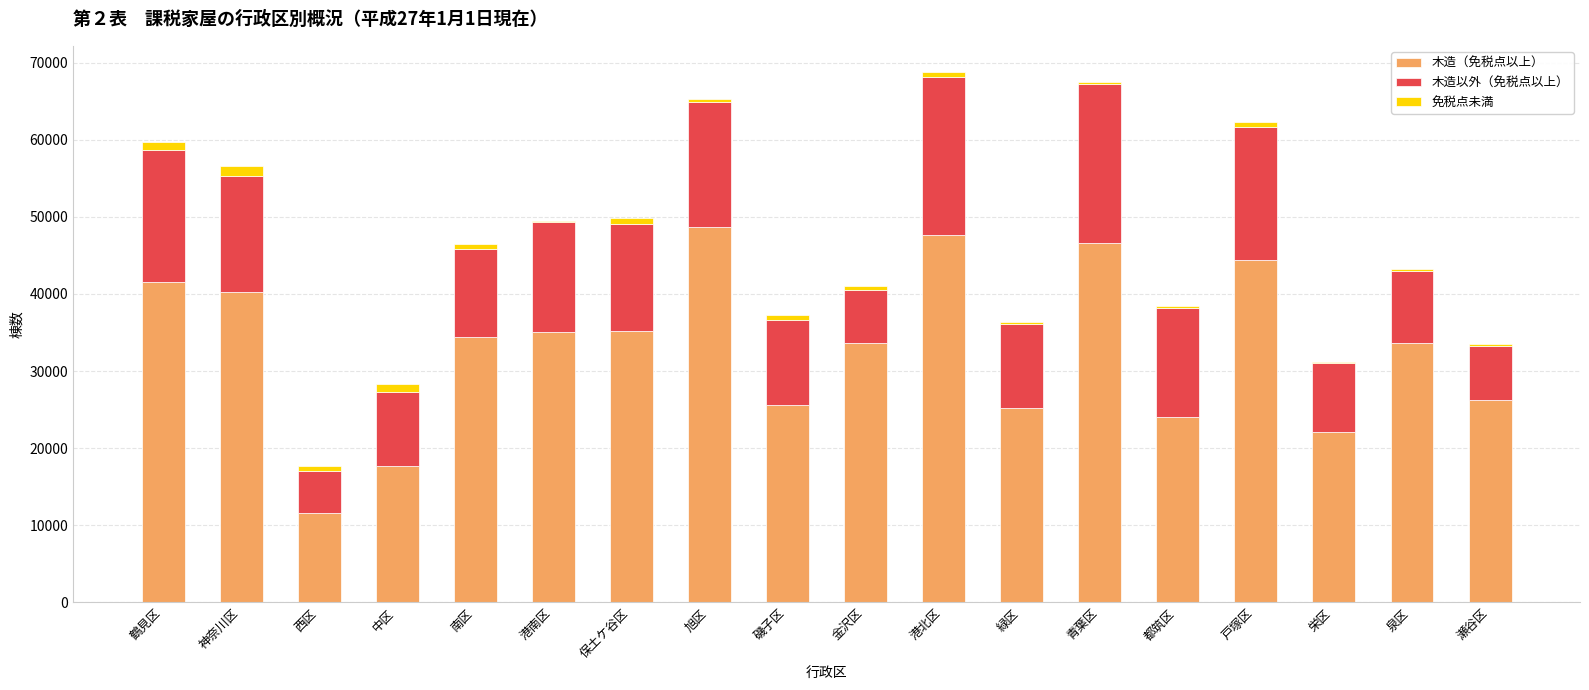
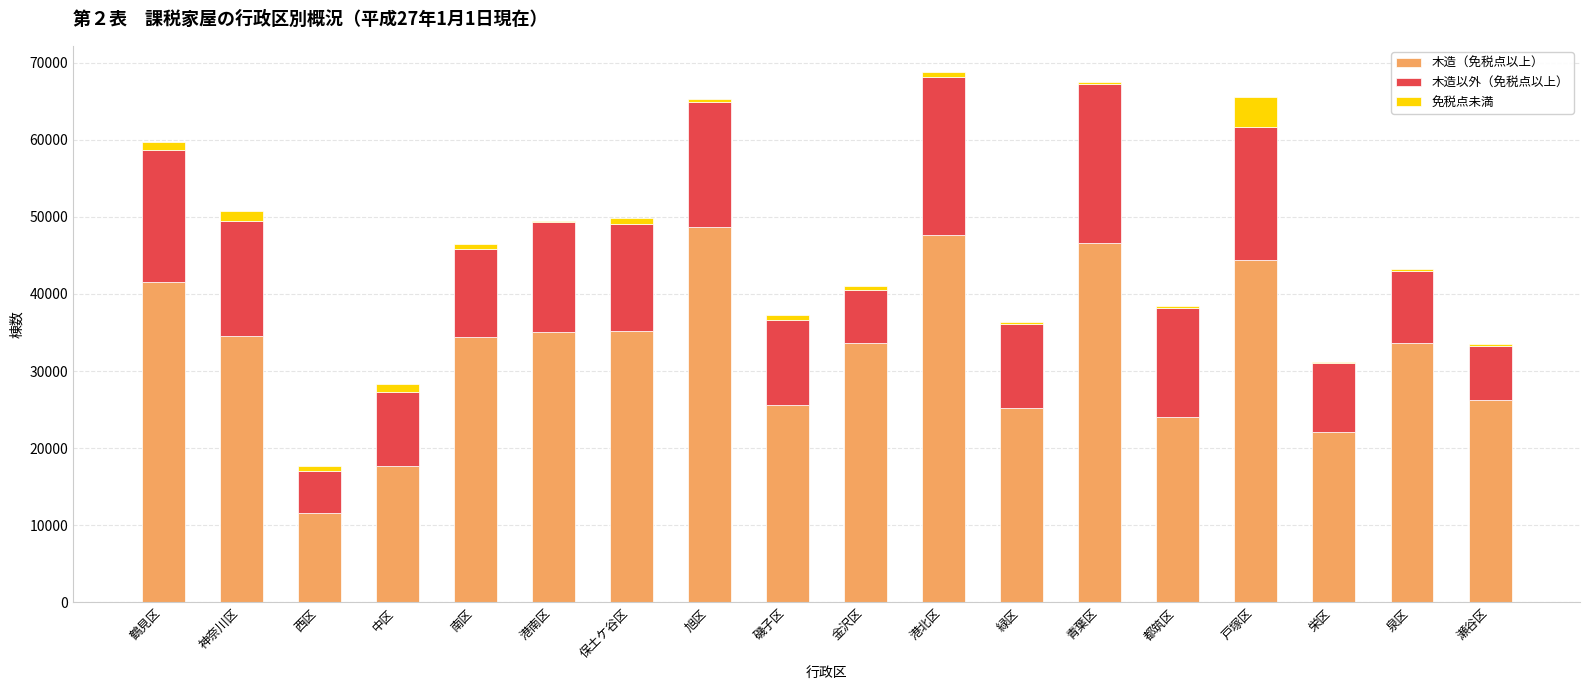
  {
    "木造（免税点以上）": {
      "鶴見区": 42000,
-     "神奈川区": 40000,
+     "神奈川区": 34000,
      "西区": 12000,
      "中区": 18000,
      "南区": 34000,
      "港南区": 35000,
      "保土ケ谷区": 35000,
      "旭区": 49000,
      "磯子区": 26000,
      "金沢区": 34000,
      "港北区": 48000,
      "緑区": 25000,
      "青葉区": 47000,
      "都筑区": 24000,
      "戸塚区": 44000,
      "栄区": 22000,
      "泉区": 34000,
      "瀬谷区": 26000
    },
    "木造以外（免税点以上）": {
      "鶴見区": 17000,
      "神奈川区": 15000,
      "西区": 5000,
      "中区": 10000,
      "南区": 11000,
      "港南区": 14000,
      "保土ケ谷区": 14000,
      "旭区": 16000,
      "磯子区": 11000,
      "金沢区": 7000,
      "港北区": 21000,
      "緑区": 11000,
      "青葉区": 21000,
      "都筑区": 14000,
      "戸塚区": 17000,
      "栄区": 9000,
      "泉区": 9000,
      "瀬谷区": 7000
    },
    "免税点未満": {
      "鶴見区": 1000,
      "神奈川区": 1000,
      "西区": 1000,
      "中区": 1000,
      "南区": 1000,
      "保土ケ谷区": 1000,
      "旭区": 0,
      "磯子区": 1000,
      "金沢区": 1000,
      "港北区": 1000,
-     "戸塚区": 1000
+     "戸塚区": 4000
    }
  }
